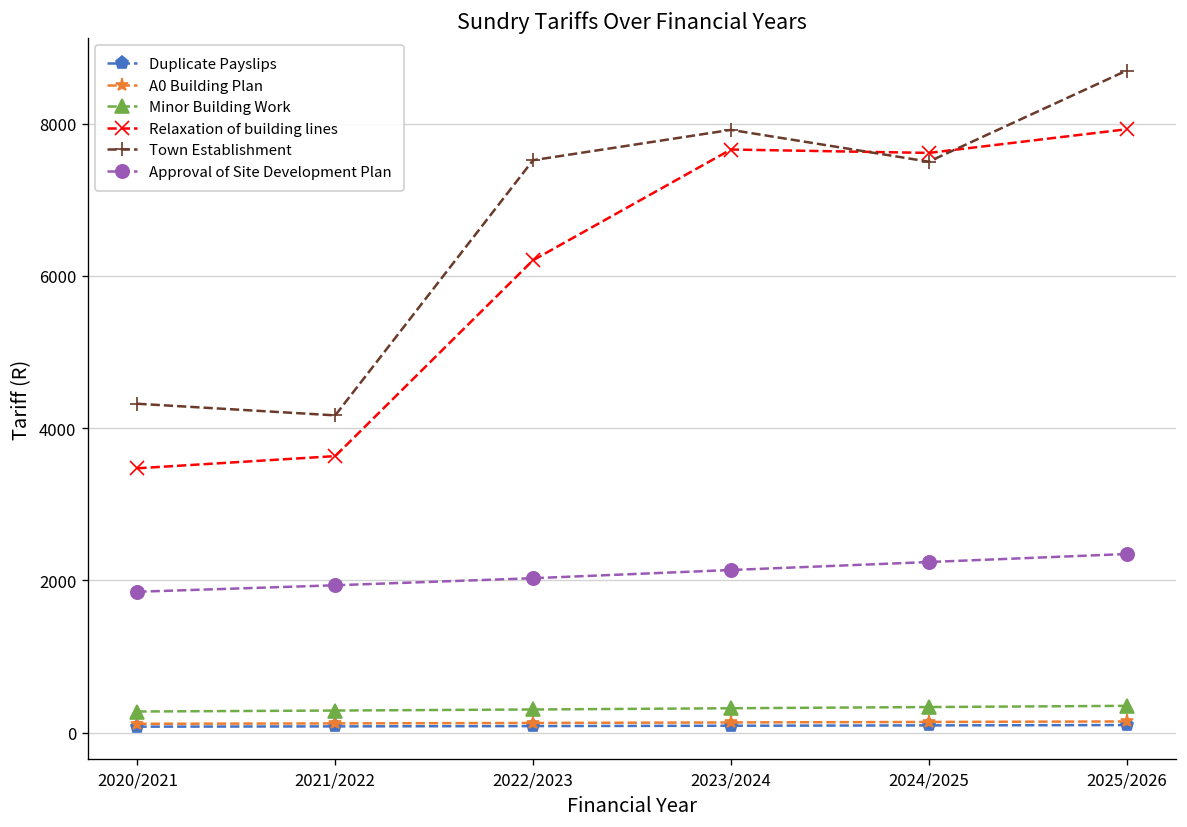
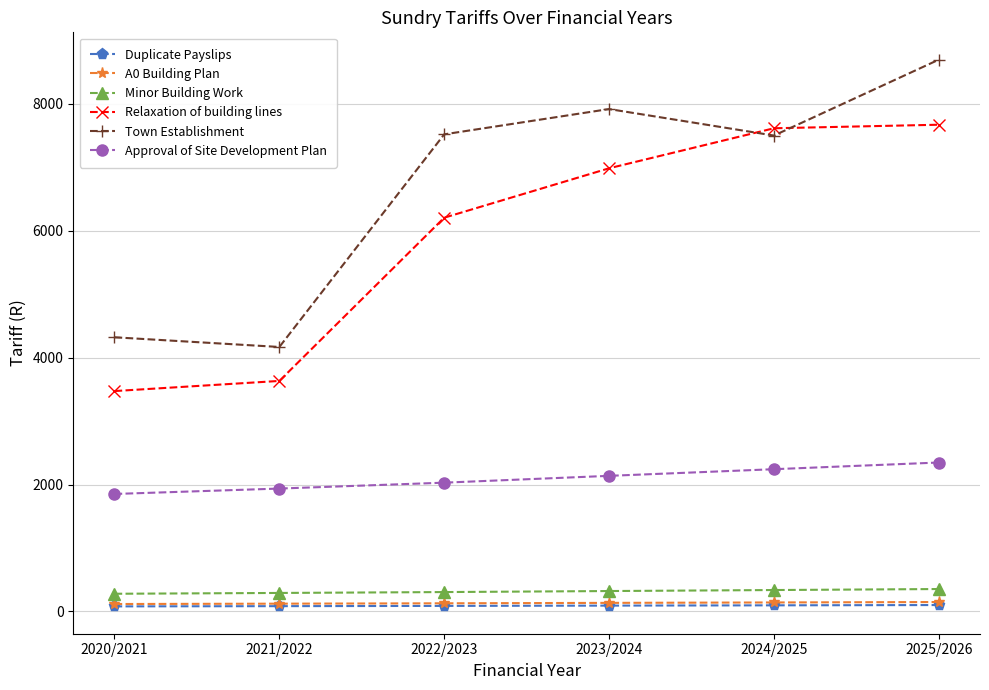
  {
    "Duplicate Payslips": {
      "2022/2023": 100,
      "2023/2024": 100,
      "2024/2025": 100,
      "2025/2026": 100
    },
    "A0 Building Plan": {
      "2022/2023": 100,
      "2023/2024": 100,
      "2024/2025": 100,
      "2025/2026": 100
    },
    "Minor Building Work": {
      "2020/2021": 300,
      "2021/2022": 300,
      "2022/2023": 300,
      "2023/2024": 300,
      "2024/2025": 300,
      "2025/2026": 400
    },
    "Relaxation of building lines": {
      "2020/2021": 3500,
      "2021/2022": 3600,
      "2022/2023": 6200,
-     "2023/2024": 7700,
+     "2023/2024": 7000,
      "2024/2025": 7600,
-     "2025/2026": 7900
+     "2025/2026": 7700
    },
    "Town Establishment": {
      "2020/2021": 4300,
      "2021/2022": 4200,
      "2022/2023": 7500,
      "2023/2024": 7900,
      "2024/2025": 7500,
      "2025/2026": 8700
    },
    "Approval of Site Development Plan": {
      "2020/2021": 1900,
      "2021/2022": 1900,
      "2022/2023": 2000,
      "2023/2024": 2100,
      "2024/2025": 2200,
      "2025/2026": 2300
    }
  }
